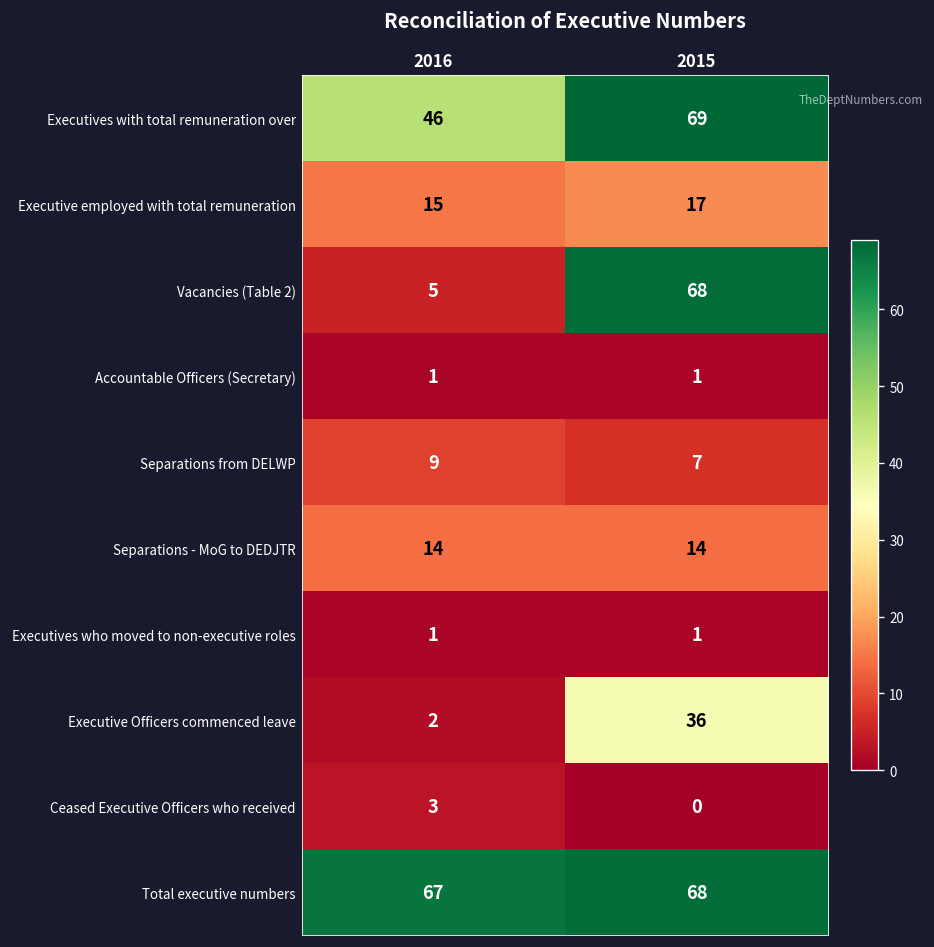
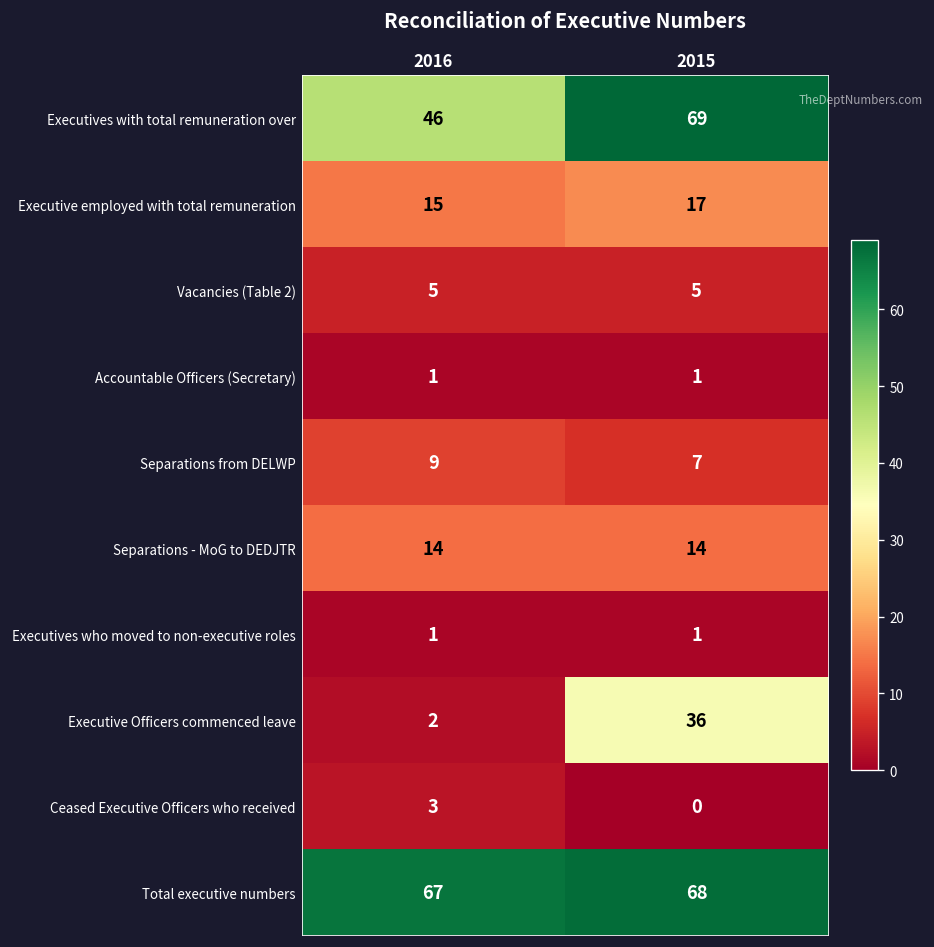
  {
    "Executives with total remuneration over": {
      "2016": 46,
      "2015": 69
    },
    "Executive employed with total remuneration": {
      "2016": 15,
      "2015": 17
    },
    "Vacancies (Table 2)": {
      "2016": 5,
-     "2015": 68
+     "2015": 5
    },
    "Accountable Officers (Secretary)": {
      "2016": 1,
      "2015": 1
    },
    "Separations from DELWP": {
      "2016": 9,
      "2015": 7
    },
    "Separations - MoG to DEDJTR": {
      "2016": 14,
      "2015": 14
    },
    "Executives who moved to non-executive roles": {
      "2016": 1,
      "2015": 1
    },
    "Executive Officers commenced leave": {
      "2016": 2,
      "2015": 36
    },
    "Ceased Executive Officers who received": {
      "2016": 3,
      "2015": 0
    },
    "Total executive numbers": {
      "2016": 67,
      "2015": 68
    }
  }
